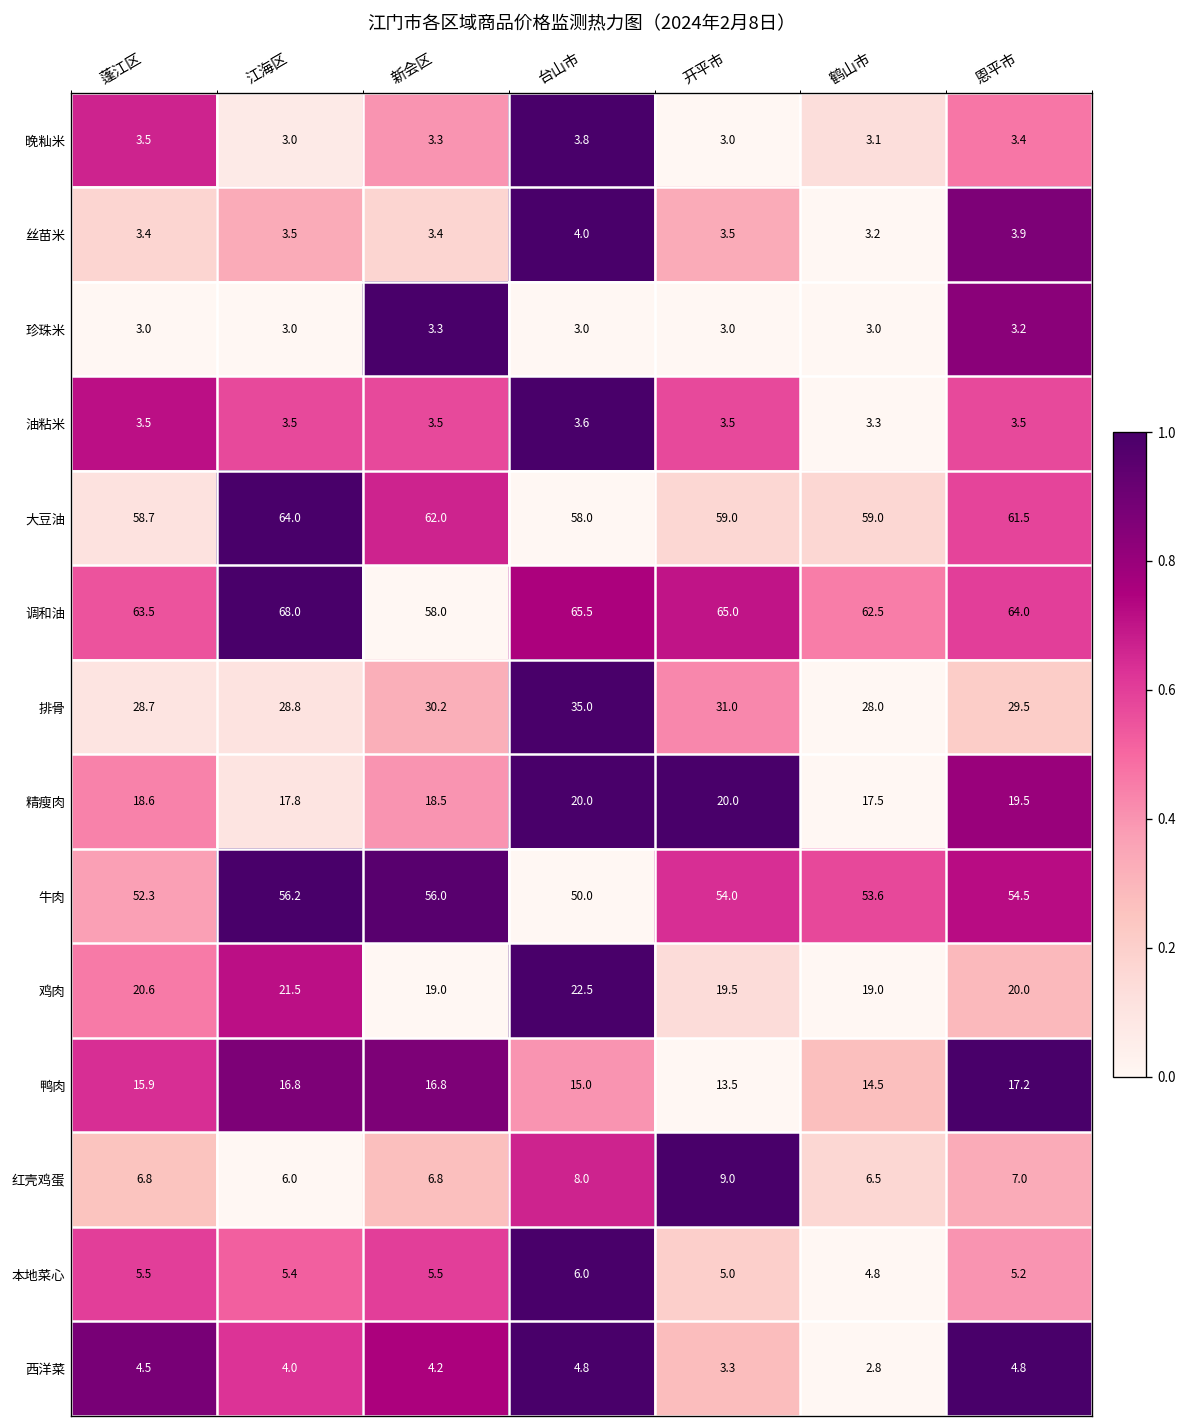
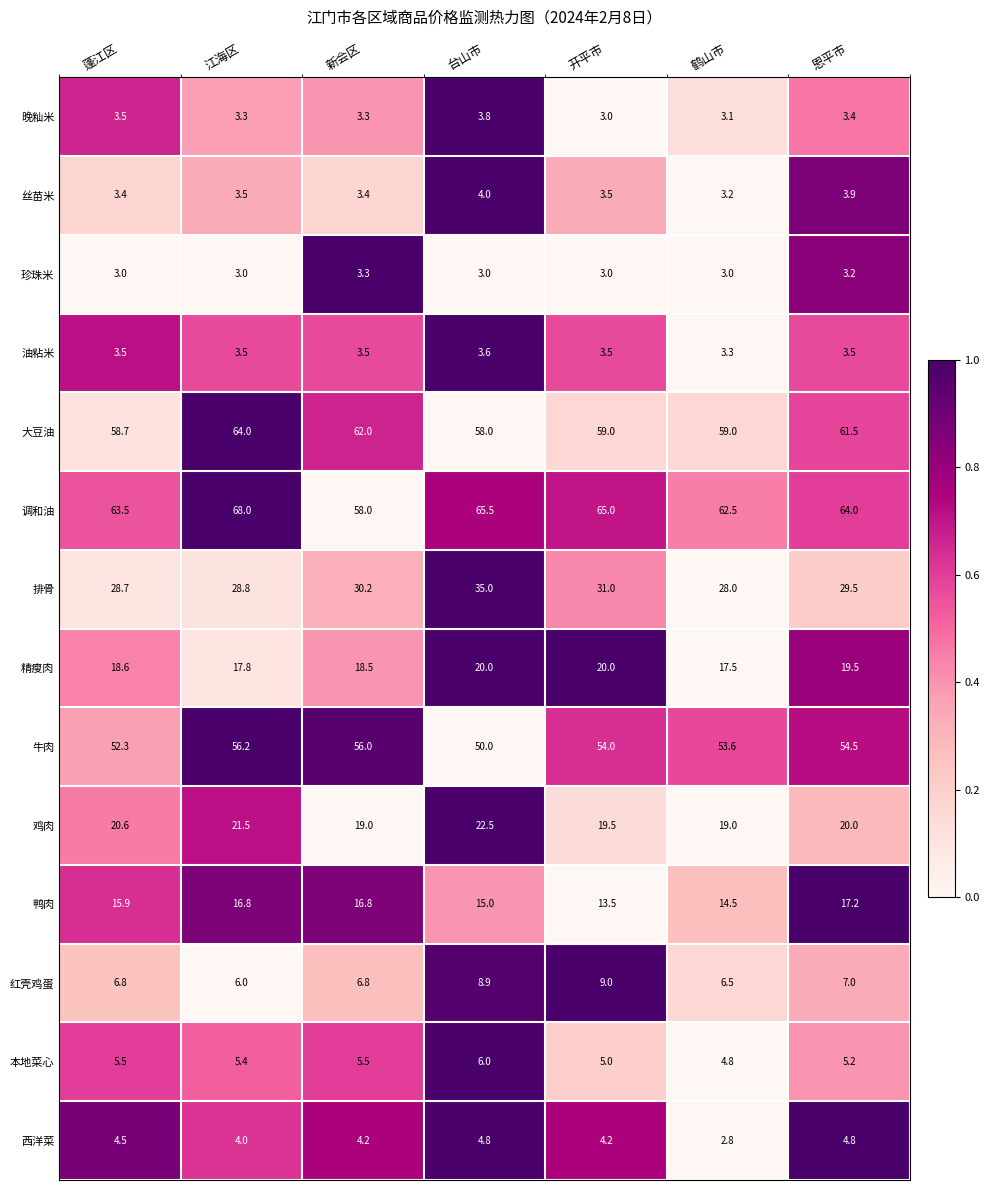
  {
    "晚籼米": {
      "蓬江区": 3.5,
-     "江海区": 3.0,
+     "江海区": 3.3,
      "新会区": 3.3,
      "台山市": 3.8,
      "开平市": 3.0,
      "鹤山市": 3.1,
      "恩平市": 3.4
    },
    "丝苗米": {
      "蓬江区": 3.4,
      "江海区": 3.5,
      "新会区": 3.4,
      "台山市": 4.0,
      "开平市": 3.5,
      "鹤山市": 3.2,
      "恩平市": 3.9
    },
    "珍珠米": {
      "蓬江区": 3.0,
      "江海区": 3.0,
      "新会区": 3.3,
      "台山市": 3.0,
      "开平市": 3.0,
      "鹤山市": 3.0,
      "恩平市": 3.2
    },
    "油粘米": {
      "蓬江区": 3.5,
      "江海区": 3.5,
      "新会区": 3.5,
      "台山市": 3.6,
      "开平市": 3.5,
      "鹤山市": 3.3,
      "恩平市": 3.5
    },
    "大豆油": {
      "蓬江区": 58.7,
      "江海区": 64.0,
      "新会区": 62.0,
      "台山市": 58.0,
      "开平市": 59.0,
      "鹤山市": 59.0,
      "恩平市": 61.5
    },
    "调和油": {
      "蓬江区": 63.5,
      "江海区": 68.0,
      "新会区": 58.0,
      "台山市": 65.5,
      "开平市": 65.0,
      "鹤山市": 62.5,
      "恩平市": 64.0
    },
    "排骨": {
      "蓬江区": 28.7,
      "江海区": 28.8,
      "新会区": 30.2,
      "台山市": 35.0,
      "开平市": 31.0,
      "鹤山市": 28.0,
      "恩平市": 29.5
    },
    "精瘦肉": {
      "蓬江区": 18.6,
      "江海区": 17.8,
      "新会区": 18.5,
      "台山市": 20.0,
      "开平市": 20.0,
      "鹤山市": 17.5,
      "恩平市": 19.5
    },
    "牛肉": {
      "蓬江区": 52.3,
      "江海区": 56.2,
      "新会区": 56.0,
      "台山市": 50.0,
      "开平市": 54.0,
      "鹤山市": 53.6,
      "恩平市": 54.5
    },
    "鸡肉": {
      "蓬江区": 20.6,
      "江海区": 21.5,
      "新会区": 19.0,
      "台山市": 22.5,
      "开平市": 19.5,
      "鹤山市": 19.0,
      "恩平市": 20.0
    },
    "鸭肉": {
      "蓬江区": 15.9,
      "江海区": 16.8,
      "新会区": 16.8,
      "台山市": 15.0,
      "开平市": 13.5,
      "鹤山市": 14.5,
      "恩平市": 17.2
    },
    "红壳鸡蛋": {
      "蓬江区": 6.8,
      "江海区": 6.0,
      "新会区": 6.8,
-     "台山市": 8.0,
+     "台山市": 8.9,
      "开平市": 9.0,
      "鹤山市": 6.5,
      "恩平市": 7.0
    },
    "本地菜心": {
      "蓬江区": 5.5,
      "江海区": 5.4,
      "新会区": 5.5,
      "台山市": 6.0,
      "开平市": 5.0,
      "鹤山市": 4.8,
      "恩平市": 5.2
    },
    "西洋菜": {
      "蓬江区": 4.5,
      "江海区": 4.0,
      "新会区": 4.2,
      "台山市": 4.8,
-     "开平市": 3.3,
+     "开平市": 4.2,
      "鹤山市": 2.8,
      "恩平市": 4.8
    }
  }
